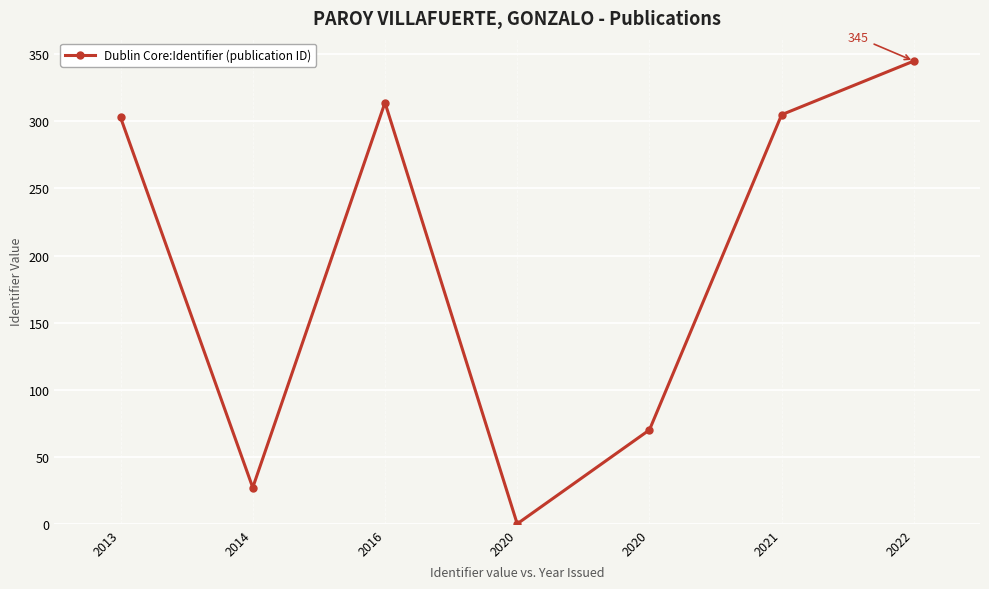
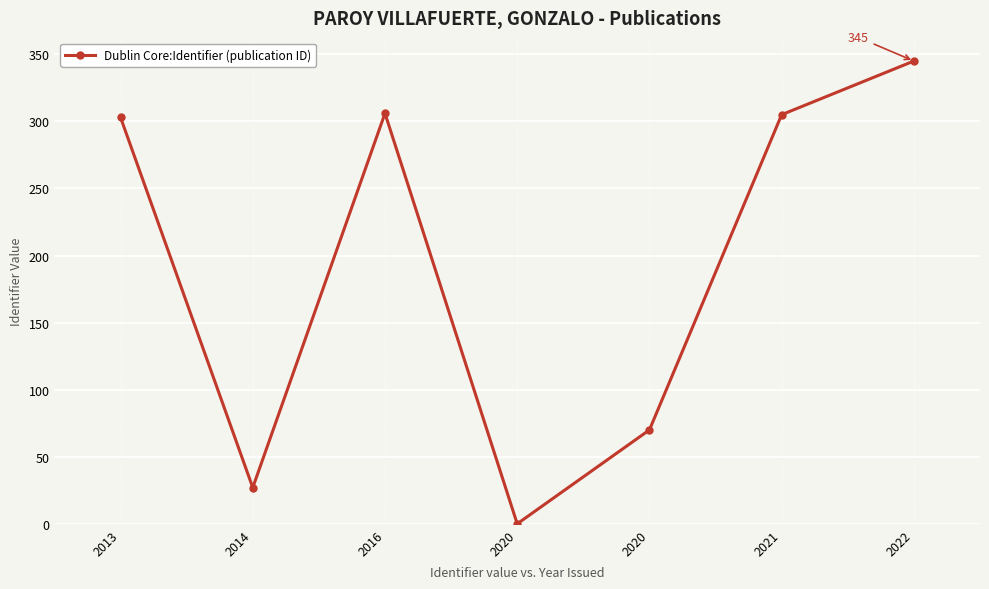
  {
    "2013": 303,
    "2014": 27,
-   "2016": 314,
+   "2016": 306,
    "2021": 305
  }
